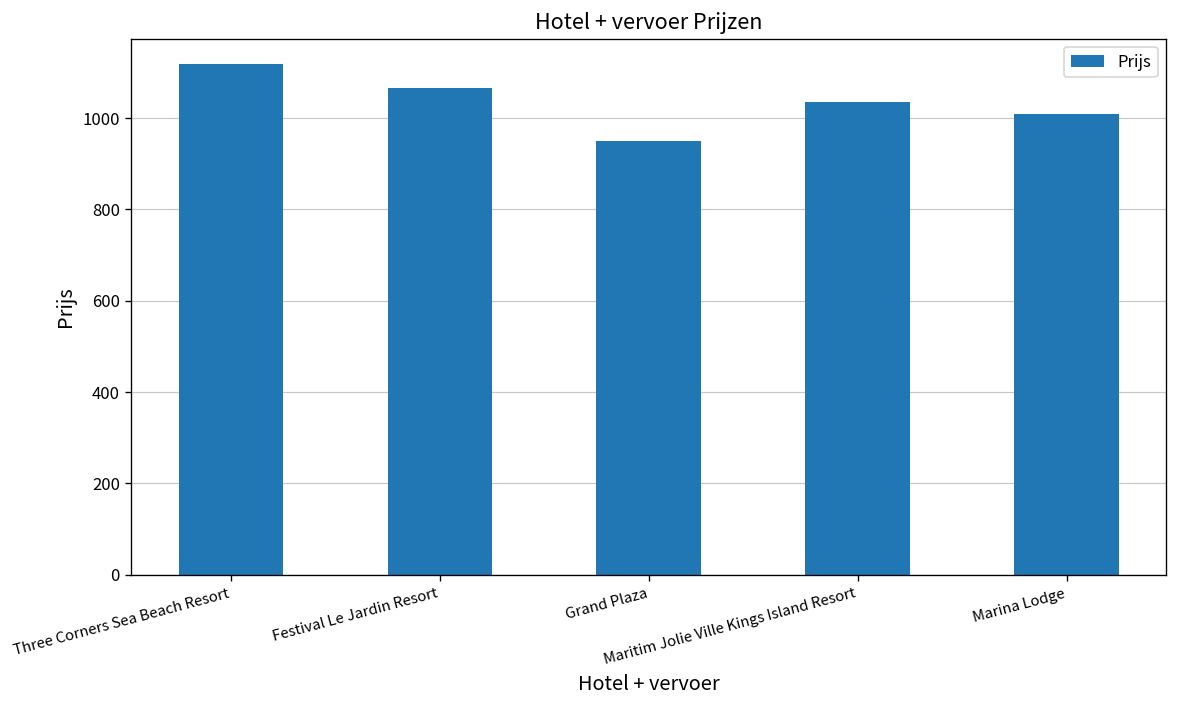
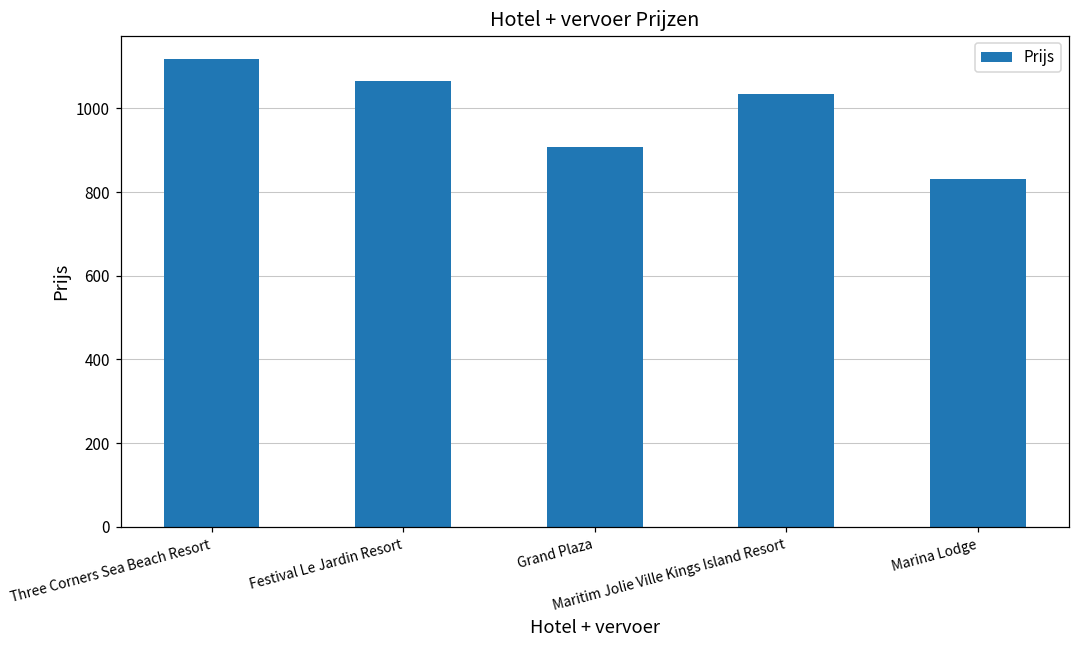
  {
    "Three Corners Sea Beach Resort": 1120,
    "Festival Le Jardin Resort": 1070,
-   "Grand Plaza": 950,
+   "Grand Plaza": 910,
    "Maritim Jolie Ville Kings Island Resort": 1030,
-   "Marina Lodge": 1010
+   "Marina Lodge": 830
  }
